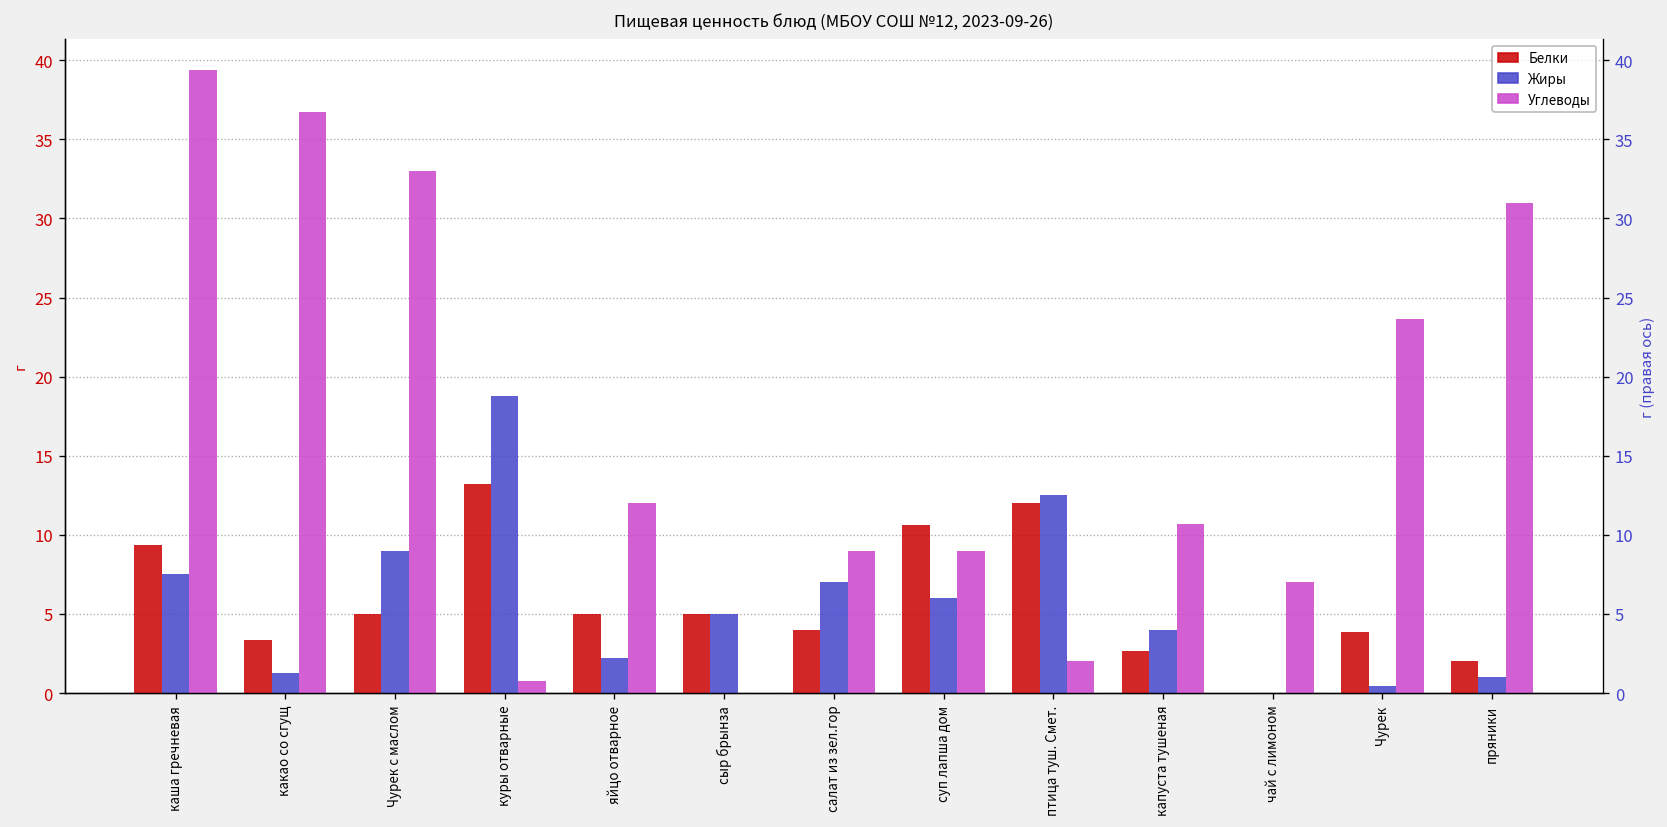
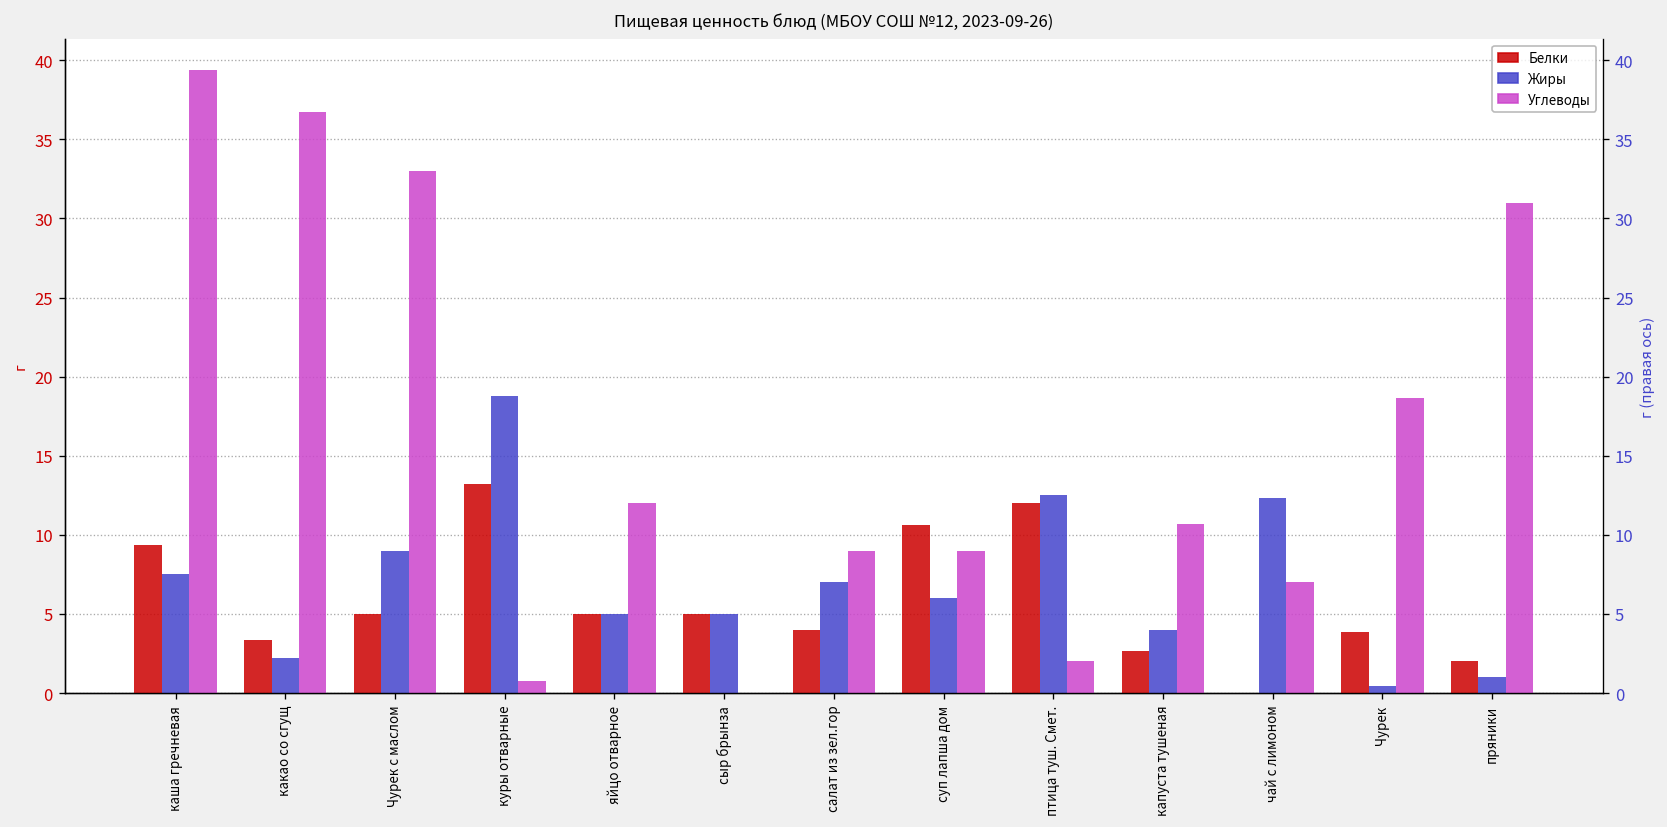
  {
    "Белки": {
      "каша гречневая": 9.4,
      "какао со сгущ": 3.3,
      "Чурек с маслом": 5.0,
      "куры отварные": 13.2,
      "яйцо отварное": 5.0,
      "сыр брынза": 5.0,
      "салат из зел.гор": 4.0,
      "суп лапша дом": 10.6,
      "птица туш. Смет.": 12.0,
      "капуста тушеная": 2.7,
      "чай с лимоном": 0.0,
      "Чурек": 3.8,
      "пряники": 2.0
    },
    "Жиры": {
      "каша гречневая": 7.5,
-     "какао со сгущ": 1.3,
+     "какао со сгущ": 2.2,
      "Чурек с маслом": 9.0,
      "куры отварные": 18.8,
-     "яйцо отварное": 2.2,
+     "яйцо отварное": 5.0,
      "сыр брынза": 5.0,
      "салат из зел.гор": 7.0,
      "суп лапша дом": 6.0,
      "птица туш. Смет.": 12.5,
      "капуста тушеная": 4.0,
-     "чай с лимоном": 0.0,
+     "чай с лимоном": 12.3,
      "Чурек": 0.5,
      "пряники": 1.0
    },
    "Углеводы": {
      "каша гречневая": 39.4,
      "какао со сгущ": 36.7,
      "Чурек с маслом": 33.0,
      "куры отварные": 0.8,
      "яйцо отварное": 12.0,
      "сыр брынза": 0.0,
      "салат из зел.гор": 9.0,
      "суп лапша дом": 9.0,
      "птица туш. Смет.": 2.0,
      "капуста тушеная": 10.7,
      "чай с лимоном": 7.0,
-     "Чурек": 23.7,
+     "Чурек": 18.6,
      "пряники": 31.0
    }
  }
